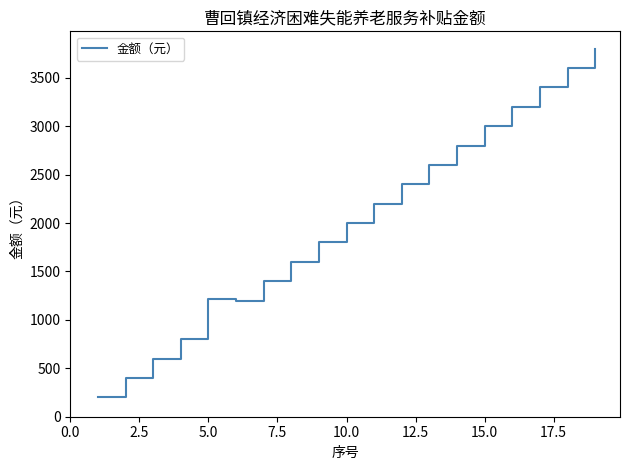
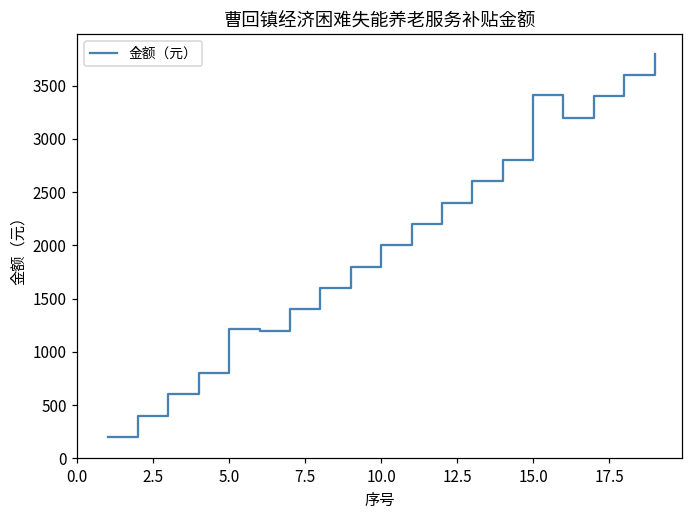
  {
    "5.0": 1200,
    "10.0": 2000,
-   "15.0": 3000
+   "15.0": 3400
  }
